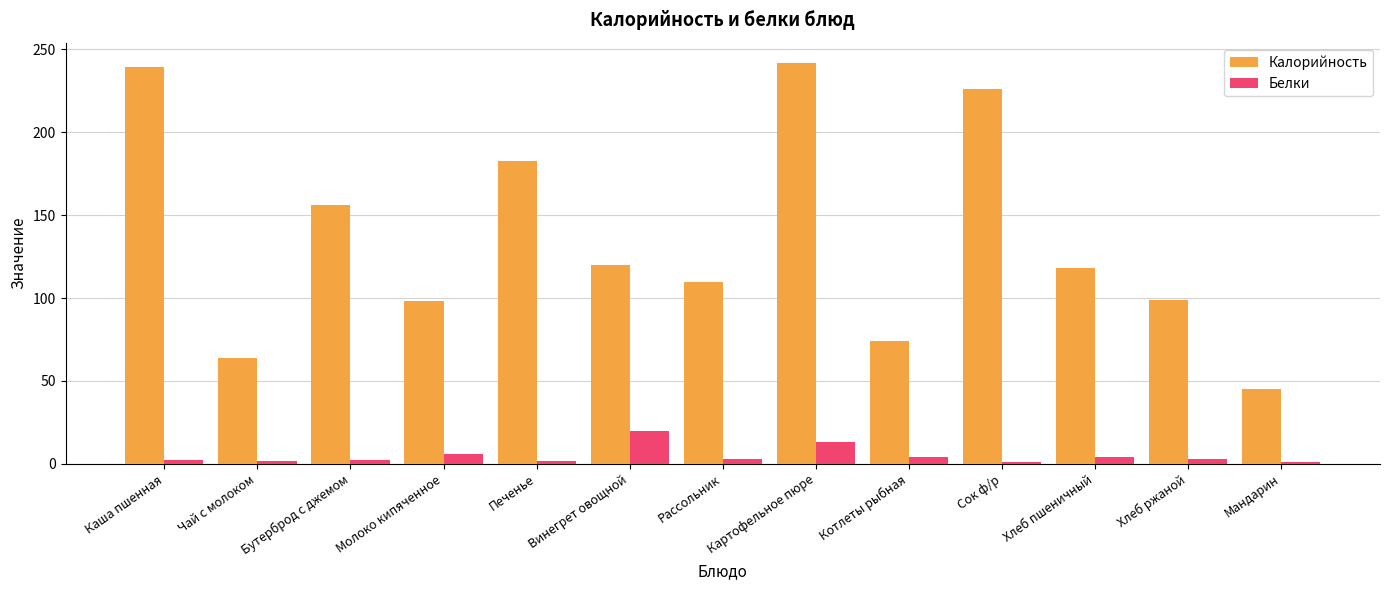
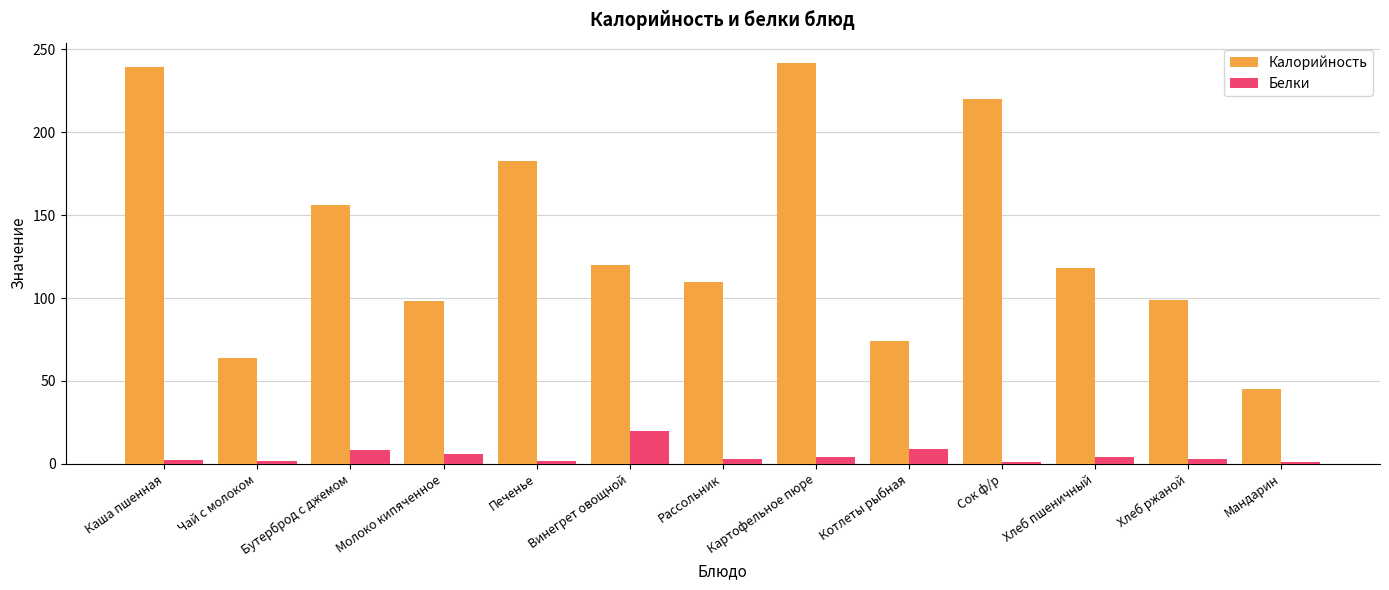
  {
    "Калорийность": {
      "Каша пшенная": 240,
      "Чай с молоком": 64,
      "Бутерброд с джемом": 156,
      "Молоко кипяченное": 98,
      "Печенье": 183,
      "Винегрет овощной": 120,
      "Рассольник": 110,
      "Картофельное пюре": 242,
      "Котлеты рыбная": 74,
-     "Сок ф/р": 226,
+     "Сок ф/р": 220,
      "Хлеб пшеничный": 118,
      "Хлеб ржаной": 99,
      "Мандарин": 45
    },
    "Белки": {
      "Каша пшенная": 3,
      "Чай с молоком": 2,
-     "Бутерброд с джемом": 2,
+     "Бутерброд с джемом": 8,
      "Молоко кипяченное": 6,
      "Печенье": 2,
      "Винегрет овощной": 20,
      "Рассольник": 3,
-     "Картофельное пюре": 13,
-     "Котлеты рыбная": 4,
+     "Картофельное пюре": 4,
+     "Котлеты рыбная": 9,
      "Хлеб пшеничный": 4,
      "Хлеб ржаной": 3
    }
  }
